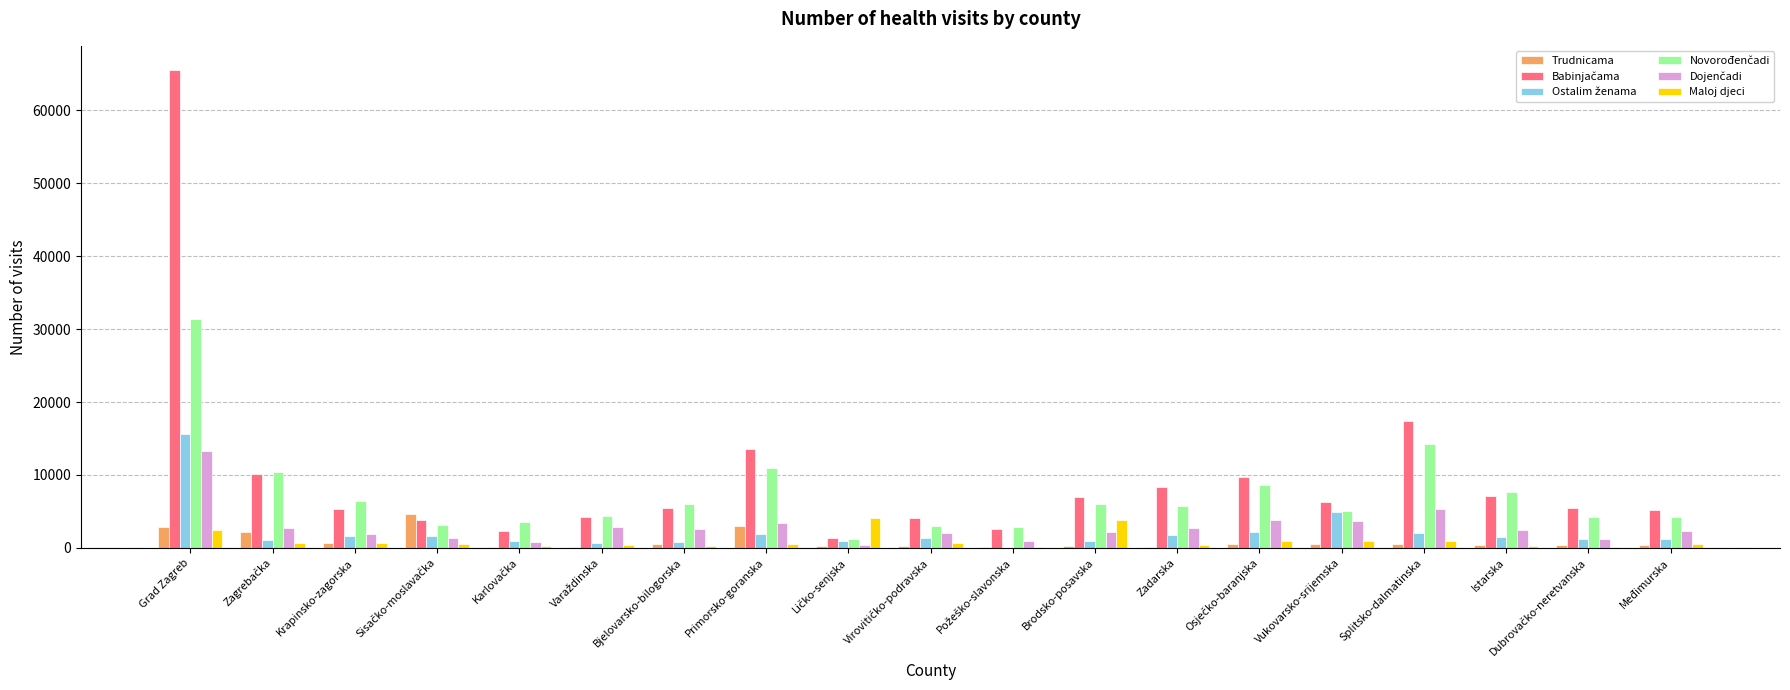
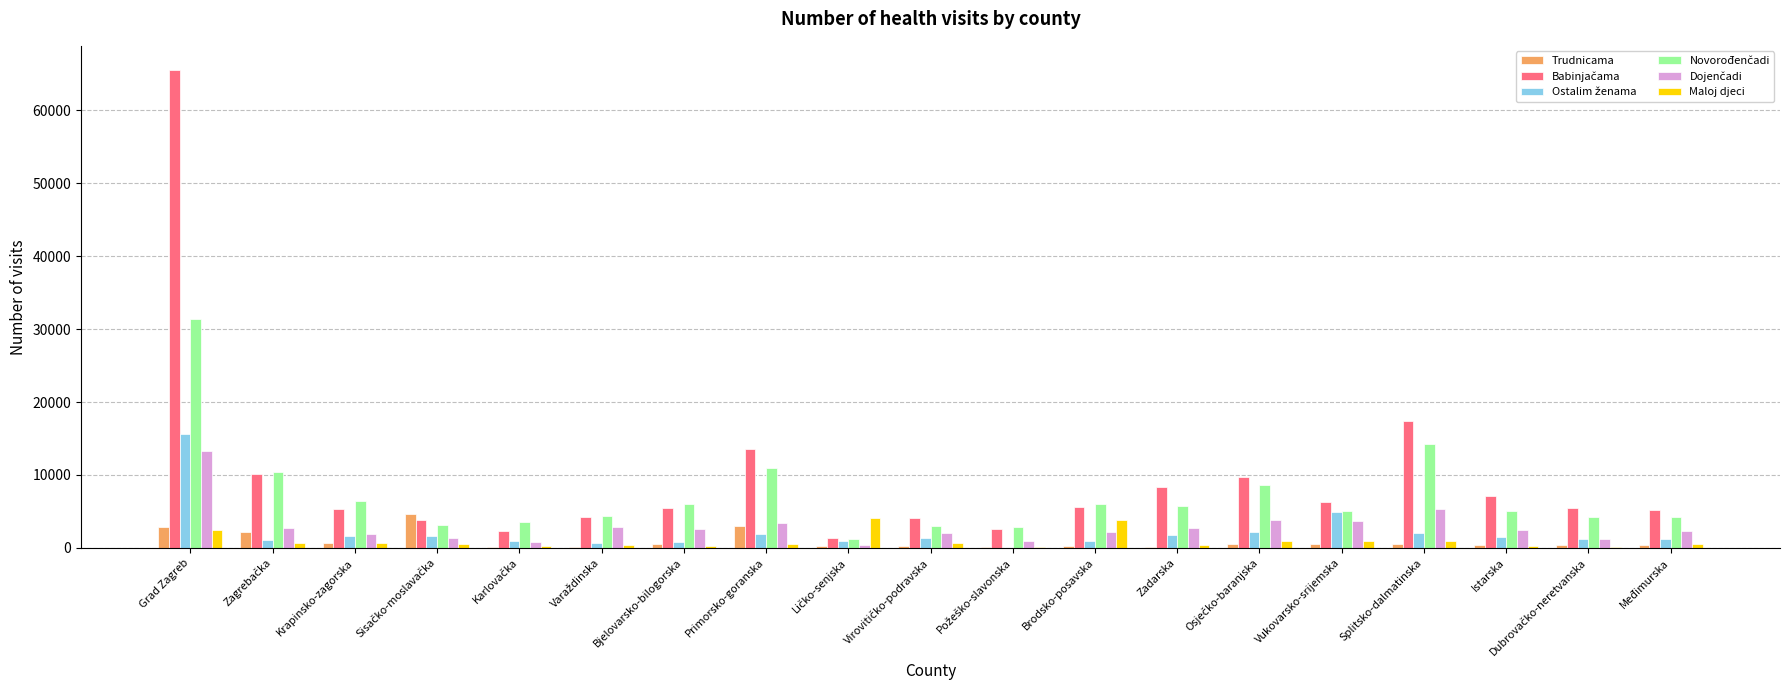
  {
    "Trudnicama": {
      "Grad Zagreb": 3000,
      "Zagrebačka": 2000,
      "Krapinsko-zagorska": 1000,
      "Sisačko-moslavačka": 5000,
      "Bjelovarsko-bilogorska": 1000,
      "Primorsko-goranska": 3000,
      "Osječko-baranjska": 1000,
      "Vukovarsko-srijemska": 1000,
      "Splitsko-dalmatinska": 1000,
      "Istarska": 0,
      "Dubrovačko-neretvanska": 0,
      "Međimurska": 0
    },
    "Babinjačama": {
      "Grad Zagreb": 66000,
      "Zagrebačka": 10000,
      "Krapinsko-zagorska": 5000,
      "Sisačko-moslavačka": 4000,
      "Karlovačka": 2000,
      "Varaždinska": 4000,
      "Bjelovarsko-bilogorska": 6000,
      "Primorsko-goranska": 14000,
      "Ličko-senjska": 1000,
      "Virovitičko-podravska": 4000,
      "Požeško-slavonska": 3000,
-     "Brodsko-posavska": 7000,
+     "Brodsko-posavska": 6000,
      "Zadarska": 8000,
      "Osječko-baranjska": 10000,
      "Vukovarsko-srijemska": 6000,
      "Splitsko-dalmatinska": 17000,
      "Istarska": 7000,
      "Dubrovačko-neretvanska": 5000,
      "Međimurska": 5000
    },
    "Ostalim ženama": {
      "Grad Zagreb": 16000,
      "Zagrebačka": 1000,
      "Krapinsko-zagorska": 2000,
      "Sisačko-moslavačka": 2000,
      "Karlovačka": 1000,
      "Varaždinska": 1000,
      "Bjelovarsko-bilogorska": 1000,
      "Primorsko-goranska": 2000,
      "Ličko-senjska": 1000,
      "Virovitičko-podravska": 1000,
      "Brodsko-posavska": 1000,
      "Zadarska": 2000,
      "Osječko-baranjska": 2000,
      "Vukovarsko-srijemska": 5000,
      "Splitsko-dalmatinska": 2000,
      "Istarska": 2000,
      "Dubrovačko-neretvanska": 1000,
      "Međimurska": 1000
    },
    "Novorođenčadi": {
      "Grad Zagreb": 31000,
      "Zagrebačka": 10000,
      "Krapinsko-zagorska": 6000,
      "Sisačko-moslavačka": 3000,
      "Karlovačka": 4000,
      "Varaždinska": 4000,
      "Bjelovarsko-bilogorska": 6000,
      "Primorsko-goranska": 11000,
      "Ličko-senjska": 1000,
      "Virovitičko-podravska": 3000,
      "Požeško-slavonska": 3000,
      "Brodsko-posavska": 6000,
      "Zadarska": 6000,
      "Osječko-baranjska": 9000,
      "Vukovarsko-srijemska": 5000,
      "Splitsko-dalmatinska": 14000,
-     "Istarska": 8000,
+     "Istarska": 5000,
      "Dubrovačko-neretvanska": 4000,
      "Međimurska": 4000
    },
    "Dojenčadi": {
      "Grad Zagreb": 13000,
      "Zagrebačka": 3000,
      "Krapinsko-zagorska": 2000,
      "Sisačko-moslavačka": 1000,
      "Karlovačka": 1000,
      "Varaždinska": 3000,
      "Bjelovarsko-bilogorska": 3000,
      "Primorsko-goranska": 3000,
      "Ličko-senjska": 0,
      "Virovitičko-podravska": 2000,
      "Požeško-slavonska": 1000,
      "Brodsko-posavska": 2000,
      "Zadarska": 3000,
      "Osječko-baranjska": 4000,
      "Vukovarsko-srijemska": 4000,
      "Splitsko-dalmatinska": 5000,
      "Istarska": 2000,
      "Dubrovačko-neretvanska": 1000,
      "Međimurska": 2000
    },
    "Maloj djeci": {
      "Grad Zagreb": 2000,
      "Zagrebačka": 1000,
      "Krapinsko-zagorska": 1000,
      "Sisačko-moslavačka": 1000,
      "Varaždinska": 0,
      "Primorsko-goranska": 1000,
      "Ličko-senjska": 4000,
      "Virovitičko-podravska": 1000,
      "Brodsko-posavska": 4000,
      "Zadarska": 0,
      "Osječko-baranjska": 1000,
      "Vukovarsko-srijemska": 1000,
      "Splitsko-dalmatinska": 1000,
      "Međimurska": 0
    }
  }
